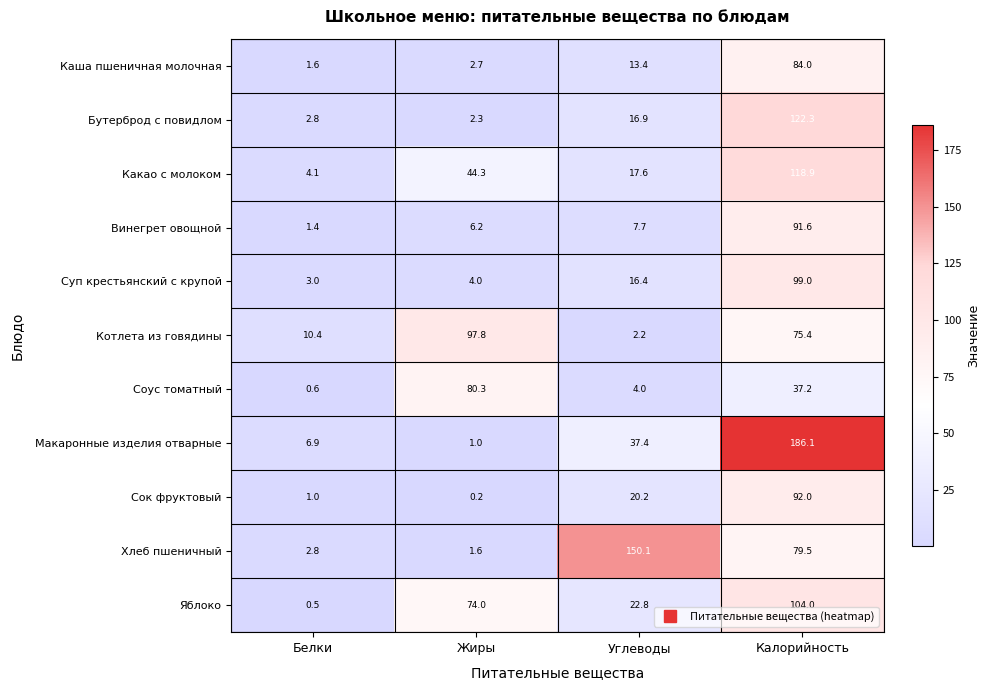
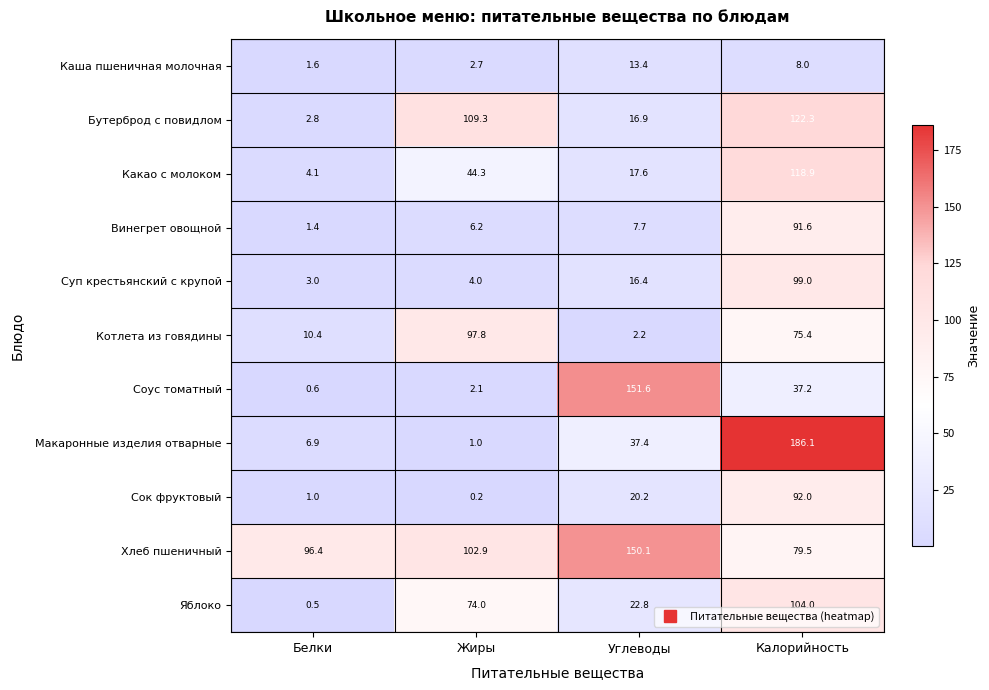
  {
    "Каша пшеничная молочная": {
      "Белки": 1.6,
      "Жиры": 2.7,
      "Углеводы": 13.4,
-     "Калорийность": 84.0
+     "Калорийность": 8.0
    },
    "Бутерброд с повидлом": {
      "Белки": 2.8,
-     "Жиры": 2.3,
+     "Жиры": 109.3,
      "Углеводы": 16.9
    },
    "Какао с молоком": {
      "Белки": 4.1,
      "Жиры": 44.3,
      "Углеводы": 17.6
    },
    "Винегрет овощной": {
      "Белки": 1.4,
      "Жиры": 6.2,
      "Углеводы": 7.7,
      "Калорийность": 91.6
    },
    "Суп крестьянский с крупой": {
      "Белки": 3.0,
      "Жиры": 4.0,
      "Углеводы": 16.4,
      "Калорийность": 99.0
    },
    "Котлета из говядины": {
      "Белки": 10.4,
      "Жиры": 97.8,
      "Углеводы": 2.2,
      "Калорийность": 75.4
    },
    "Соус томатный": {
      "Белки": 0.6,
-     "Жиры": 80.3,
-     "Углеводы": 4.0,
+     "Жиры": 2.1,
+     "Углеводы": 151.6,
      "Калорийность": 37.2
    },
    "Макаронные изделия отварные": {
      "Белки": 6.9,
      "Жиры": 1.0,
      "Углеводы": 37.4,
      "Калорийность": 186.1
    },
    "Сок фруктовый": {
      "Белки": 1.0,
      "Жиры": 0.2,
      "Углеводы": 20.2,
      "Калорийность": 92.0
    },
    "Хлеб пшеничный": {
-     "Белки": 2.8,
-     "Жиры": 1.6,
+     "Белки": 96.4,
+     "Жиры": 102.9,
      "Углеводы": 150.1,
      "Калорийность": 79.5
    },
    "Яблоко": {
      "Белки": 0.5,
      "Жиры": 74.0,
      "Углеводы": 22.8
    }
  }
